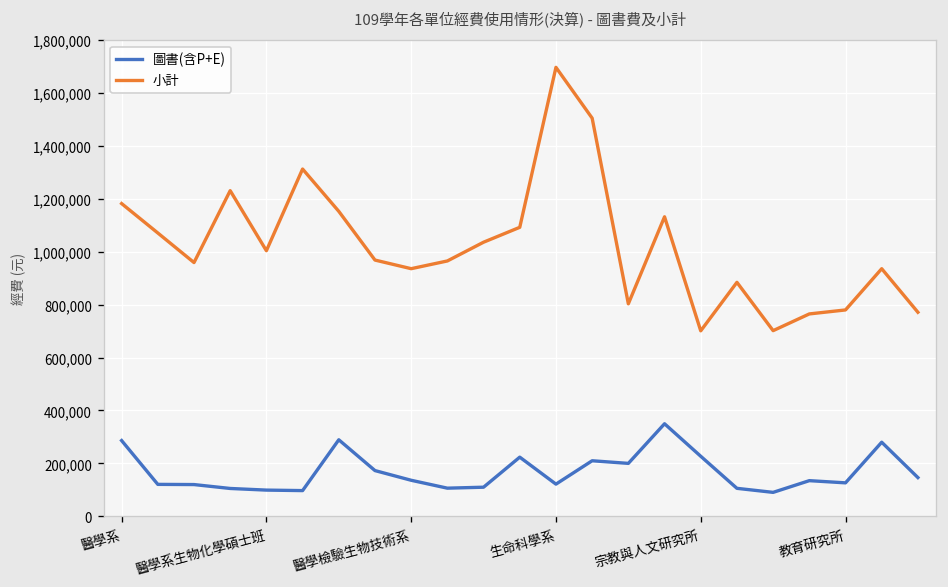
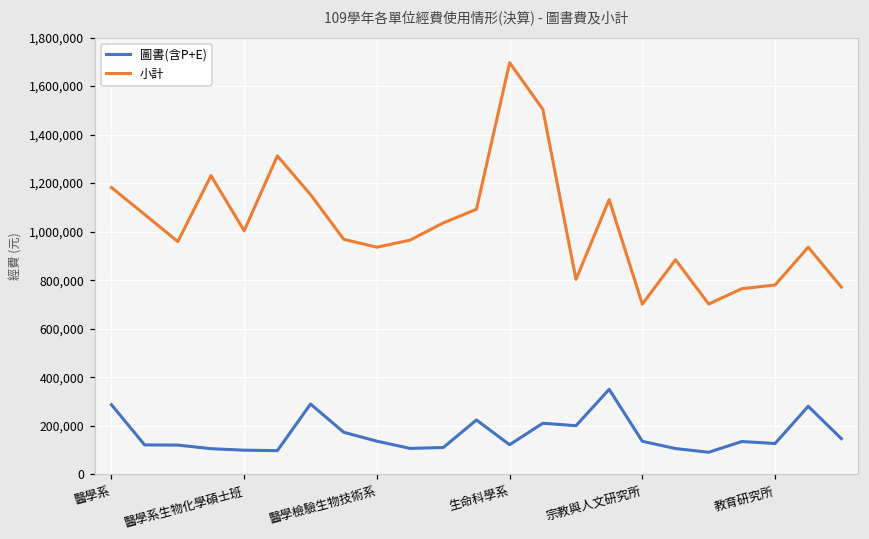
  {
    "圖書(含P+E)": {
      "醫學系": "290,000",
      "醫學系生物化學碩士班": "100,000",
      "醫學檢驗生物技術系": "140,000",
      "生命科學系": "120,000",
-     "宗教與人文研究所": "230,000",
+     "宗教與人文研究所": "140,000",
      "教育研究所": "130,000"
    },
    "小計": {
      "醫學系": "1,180,000",
      "醫學系生物化學碩士班": "1,000,000",
      "醫學檢驗生物技術系": "940,000",
      "生命科學系": "1,700,000",
      "宗教與人文研究所": "700,000",
      "教育研究所": "780,000"
    }
  }
